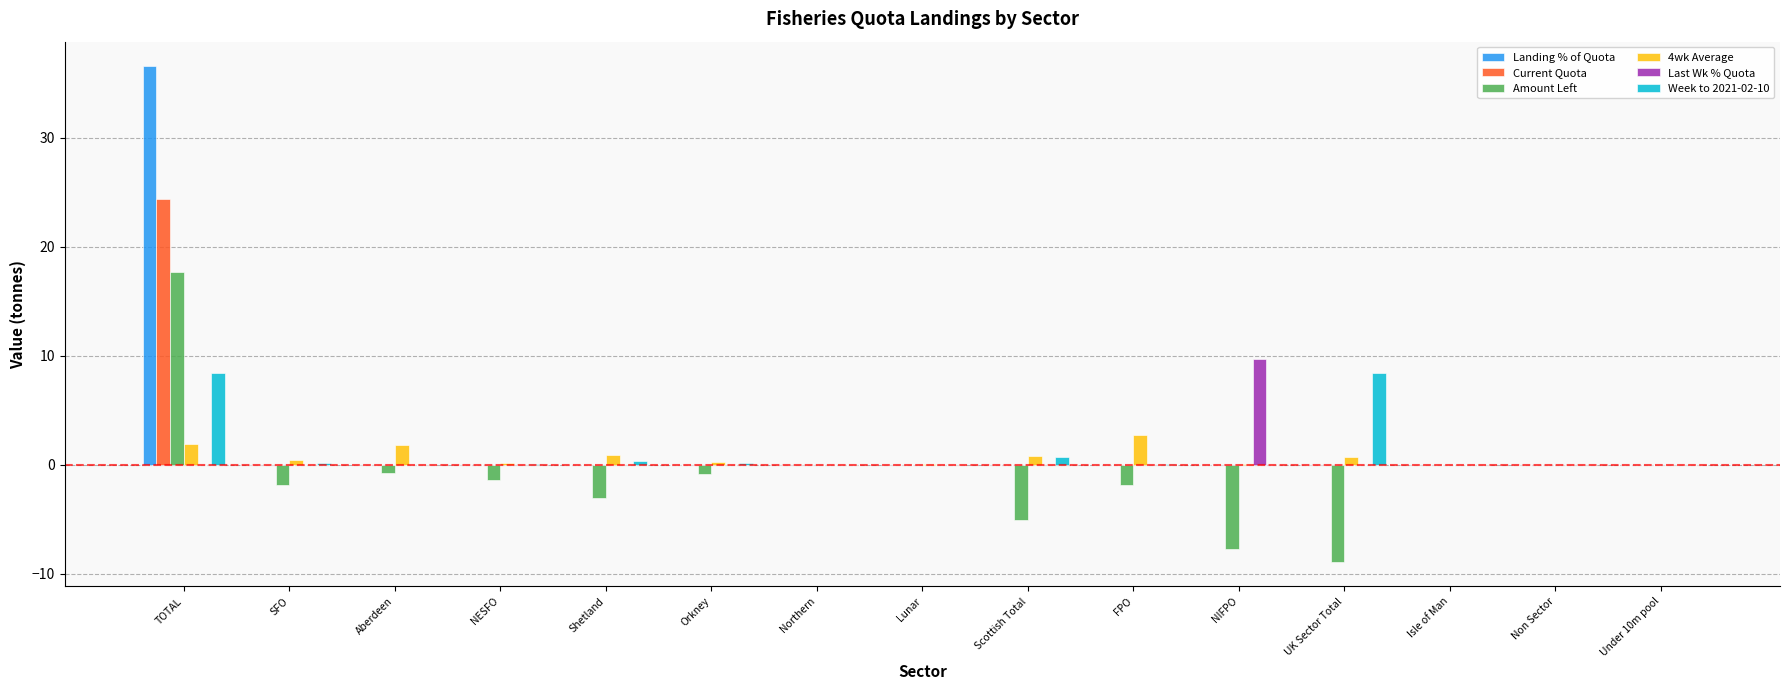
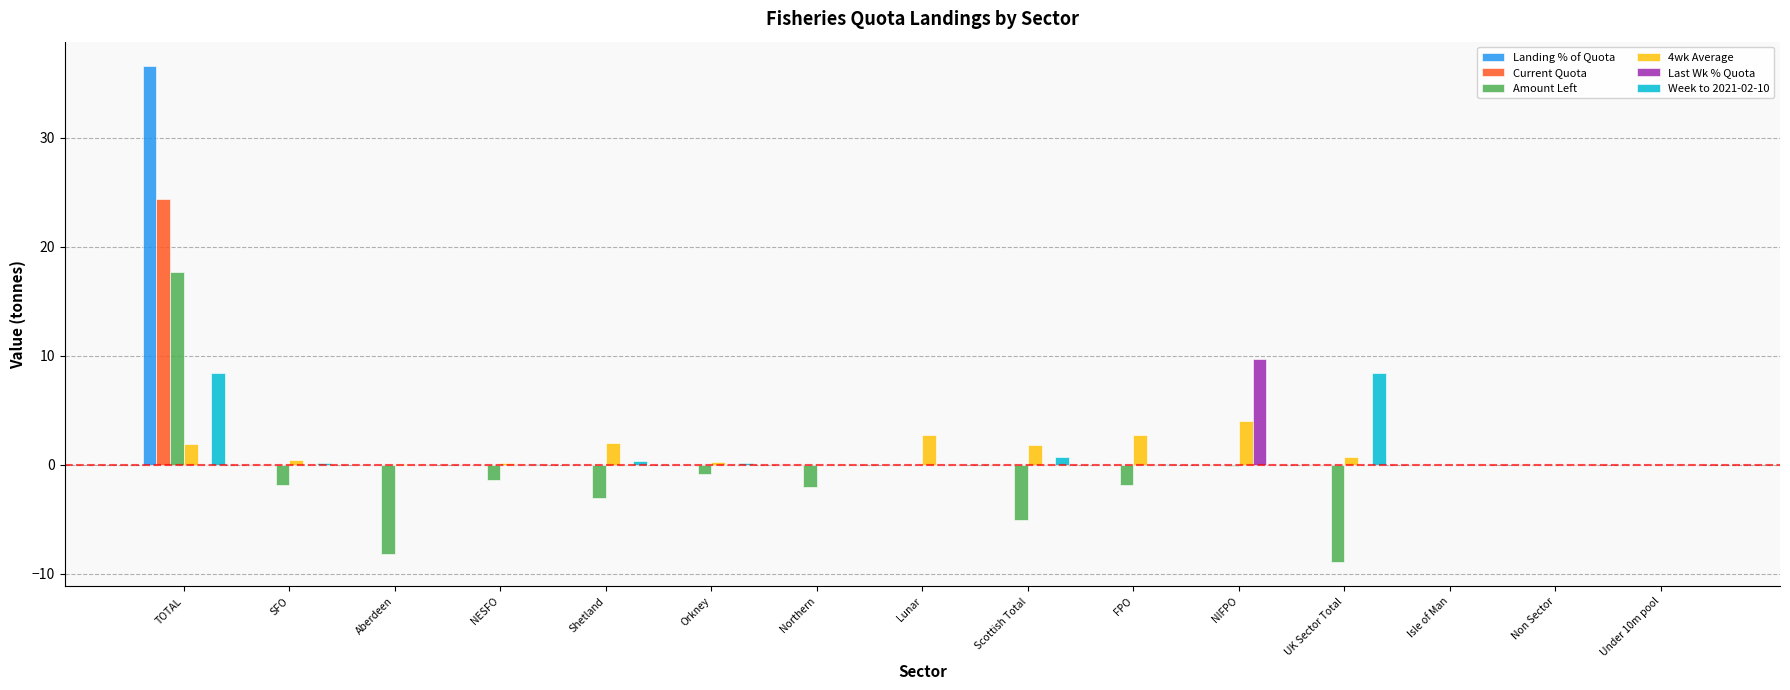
  {
    "Current Quota": {
      "TOTAL": 24.4,
      "SFO": 0.0,
      "Aberdeen": 0.0,
      "NESFO": 0.0,
      "Shetland": 0.0,
      "Orkney": 0.0,
      "Northern": 0.0,
      "Lunar": 0.0,
      "Scottish Total": 0.0,
      "FPO": 0.0,
      "NIFPO": 0.0,
      "UK Sector Total": 0.0,
      "Isle of Man": 0.0,
      "Non Sector": 0.0,
      "Under 10m pool": 0.0
    },
    "Amount Left": {
      "TOTAL": 17.7,
      "SFO": -1.8,
-     "Aberdeen": -0.8,
+     "Aberdeen": -8.3,
      "NESFO": -1.4,
      "Shetland": -3.1,
      "Orkney": -0.9,
-     "Northern": 0.0,
+     "Northern": -2.1,
      "Scottish Total": -5.0,
      "FPO": -1.9,
-     "NIFPO": -7.8,
+     "NIFPO": -0.1,
      "UK Sector Total": -8.9,
      "Isle of Man": 0.0,
      "Non Sector": 0.0,
      "Under 10m pool": 0.0
    },
    "4wk Average": {
      "TOTAL": 1.9,
      "SFO": 0.4,
-     "Aberdeen": 1.8,
-     "Shetland": 0.9,
-     "Lunar": 0.0,
-     "Scottish Total": 0.8,
+     "Aberdeen": 0.1,
+     "Shetland": 2.0,
+     "Lunar": 2.7,
+     "Scottish Total": 1.8,
      "FPO": 2.7,
-     "NIFPO": 0.0,
+     "NIFPO": 4.0,
      "UK Sector Total": 0.7,
      "Isle of Man": 0.0,
      "Non Sector": 0.0,
      "Under 10m pool": 0.0
    },
    "Last Wk % Quota": {
      "TOTAL": 0.0,
      "SFO": 0.0,
      "Aberdeen": 0.0,
      "NESFO": 0.0,
      "Shetland": 0.0,
      "Orkney": 0.0,
      "Northern": 0.0,
      "Lunar": 0.0,
      "Scottish Total": 0.0,
      "FPO": 0.0,
      "NIFPO": 9.7,
      "UK Sector Total": 0.0,
      "Isle of Man": 0.0,
      "Non Sector": 0.0,
      "Under 10m pool": 0.0
    }
  }
